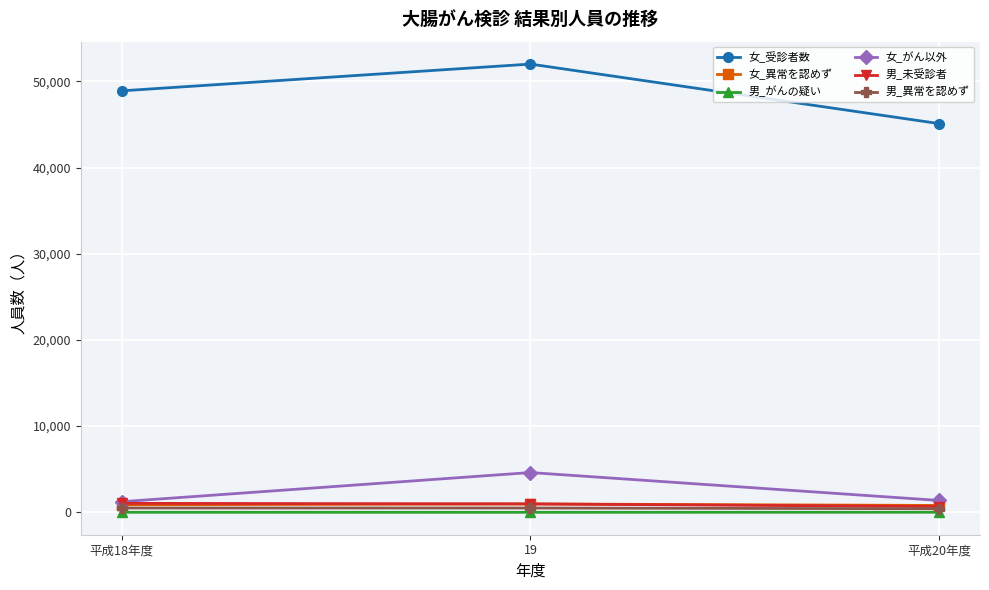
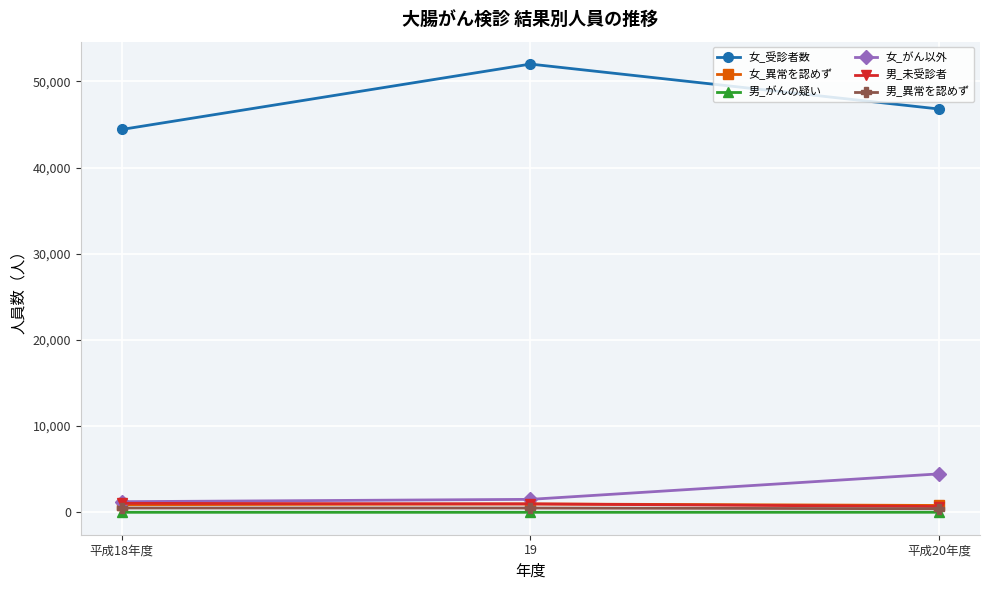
  {
    "女_受診者数": {
-     "平成18年度": "49,000",
+     "平成18年度": "44,000",
      "19": "52,000",
-     "平成20年度": "45,000"
+     "平成20年度": "47,000"
    },
    "男_がんの疑い": {
      "平成18年度": "0",
      "19": "0",
      "平成20年度": "0"
    },
    "女_がん以外": {
-     "19": "5,000",
-     "平成20年度": "1,000"
+     "19": "2,000",
+     "平成20年度": "4,000"
    },
    "男_異常を認めず": {
      "平成18年度": "1,000",
      "19": "1,000"
    }
  }
